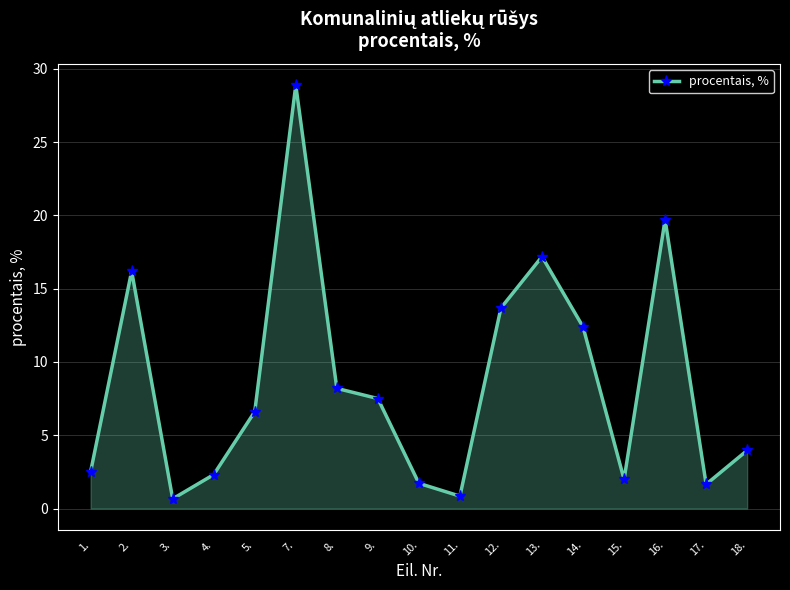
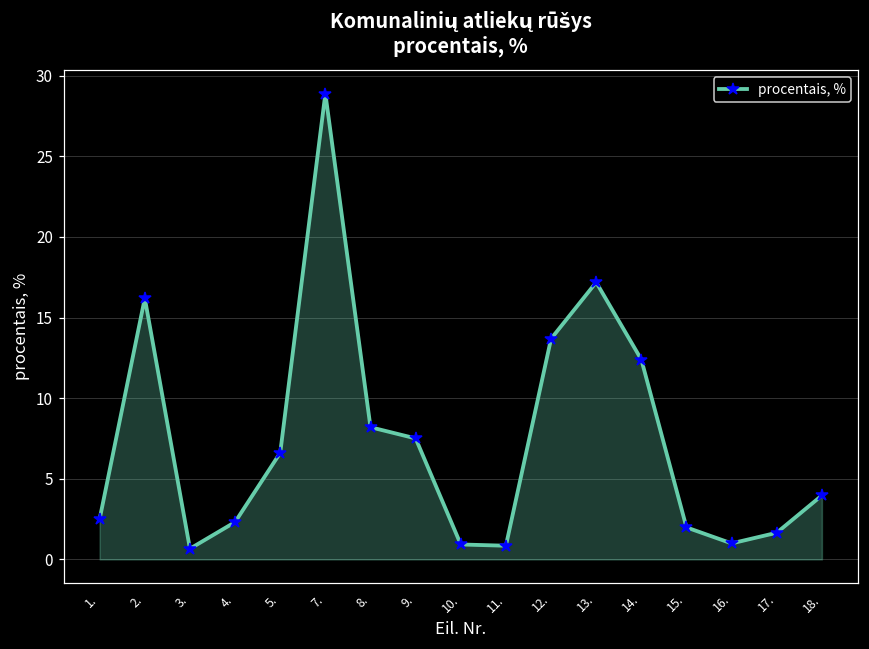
  {
    "1.": 2.5,
    "2.": 16.2,
    "3.": 0.7,
    "4.": 2.3,
    "5.": 6.6,
    "7.": 28.9,
    "8.": 8.2,
    "9.": 7.5,
-   "10.": 1.7,
+   "10.": 0.9,
    "11.": 0.8,
    "12.": 13.7,
    "13.": 17.2,
    "14.": 12.4,
    "15.": 2.0,
-   "16.": 19.7,
+   "16.": 1.0,
    "17.": 1.7,
    "18.": 4.0
  }
